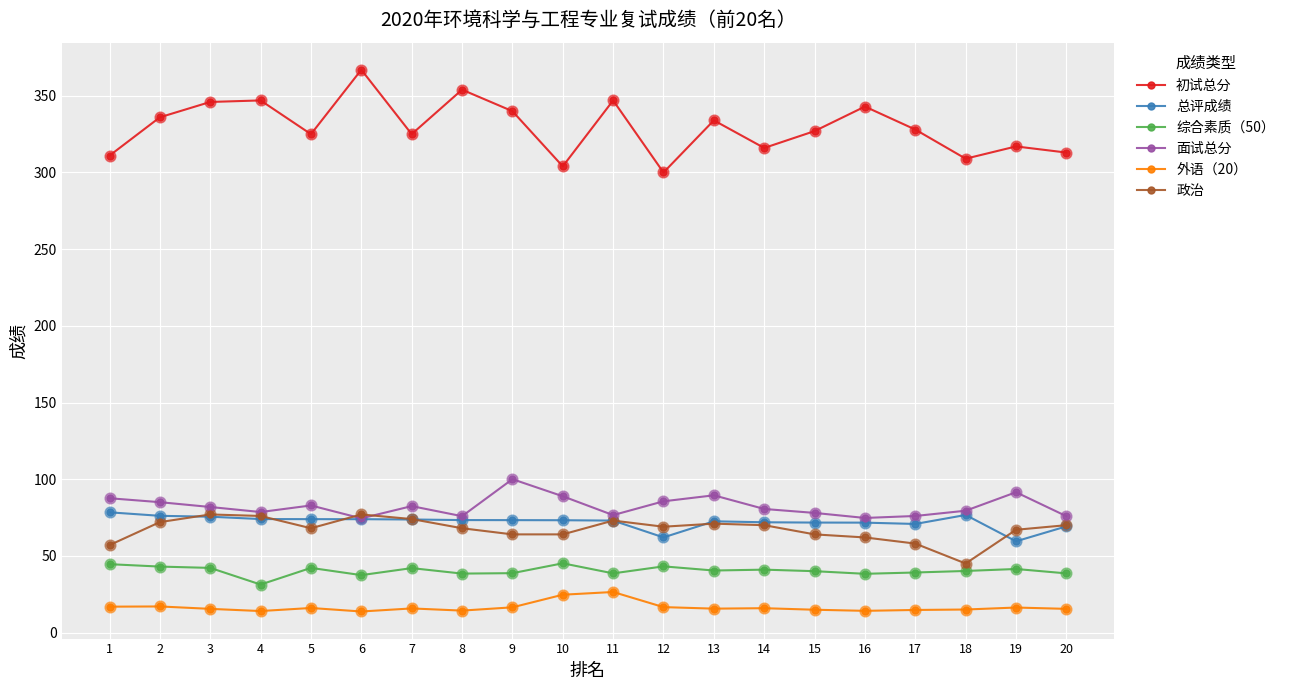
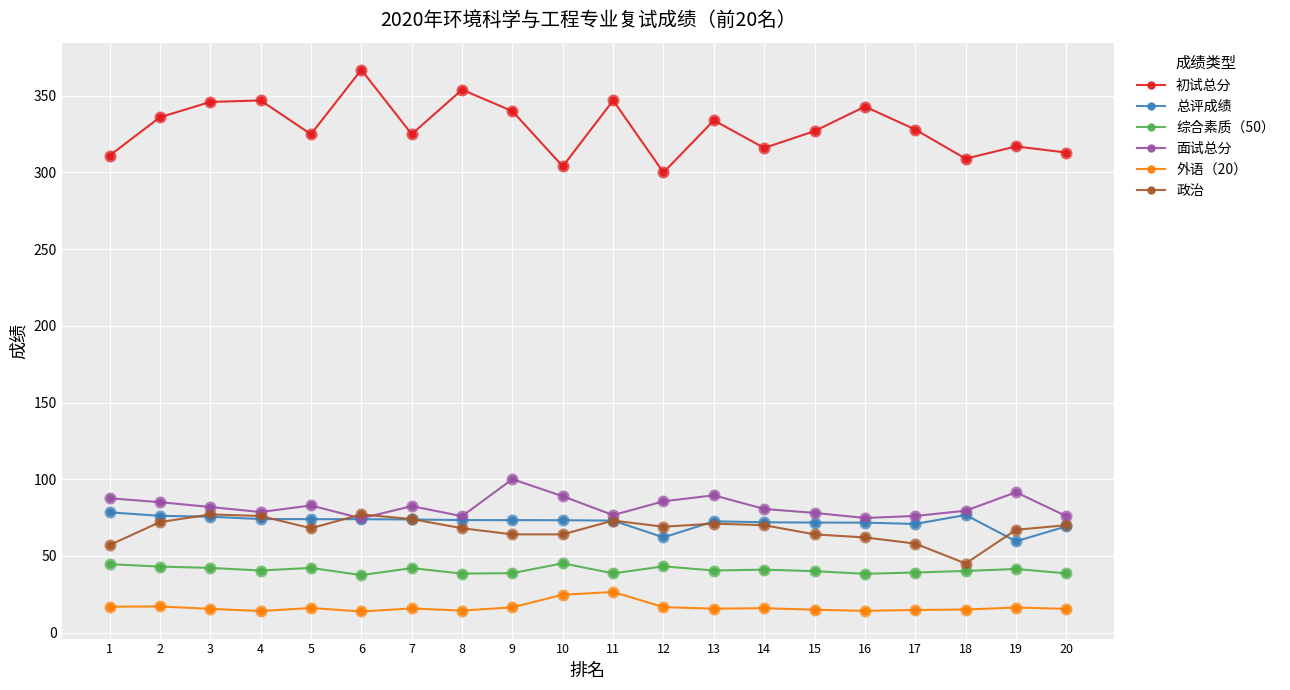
  {
    "初试总分": {
      "1": 311,
      "2": 336,
      "3": 346,
      "4": 347,
      "5": 325,
      "6": 367,
      "7": 325,
      "8": 354,
      "9": 340,
      "10": 304,
      "11": 347,
      "12": 300,
      "13": 334,
      "14": 316,
      "15": 327,
      "16": 343,
      "17": 328,
      "18": 309,
      "19": 317,
      "20": 313
    },
    "总评成绩": {
      "1": 78,
      "2": 76,
      "4": 74,
      "5": 74,
      "8": 73,
      "9": 73,
      "10": 73,
      "12": 62,
      "14": 72,
      "15": 72,
      "16": 72,
      "17": 71,
      "18": 77,
      "19": 59
    },
    "综合素质（50）": {
      "1": 45,
      "2": 43,
      "3": 42,
-     "4": 31,
+     "4": 40,
      "5": 42,
      "6": 37,
      "7": 42,
      "8": 38,
      "9": 39,
      "10": 45,
      "11": 39,
      "12": 43,
      "13": 40,
      "14": 41,
      "15": 40,
      "16": 38,
      "17": 39,
      "18": 40,
      "19": 41,
      "20": 39
    },
    "面试总分": {
      "1": 88,
      "2": 85,
      "3": 82,
      "4": 79,
      "5": 83,
      "7": 82,
      "8": 76,
      "9": 100,
      "10": 89,
      "11": 77,
      "12": 86,
      "13": 89,
      "14": 81,
      "15": 78,
      "16": 75,
      "17": 76,
      "18": 79,
      "19": 91,
      "20": 76
    },
    "外语（20）": {
      "1": 17,
      "2": 17,
      "3": 15,
      "4": 14,
      "5": 16,
      "6": 14,
      "7": 16,
      "8": 14,
      "9": 16,
      "10": 25,
      "11": 26,
      "12": 17,
      "13": 16,
      "14": 16,
      "15": 15,
      "16": 14,
      "17": 15,
      "18": 15,
      "19": 16,
      "20": 15
    },
    "政治": {
      "1": 57,
      "2": 72,
      "4": 76,
      "5": 68,
      "6": 77,
      "8": 68,
      "9": 64,
      "10": 64,
      "12": 69,
      "14": 70,
      "15": 64,
      "16": 62,
      "17": 58,
      "18": 45,
      "19": 67
    }
  }
